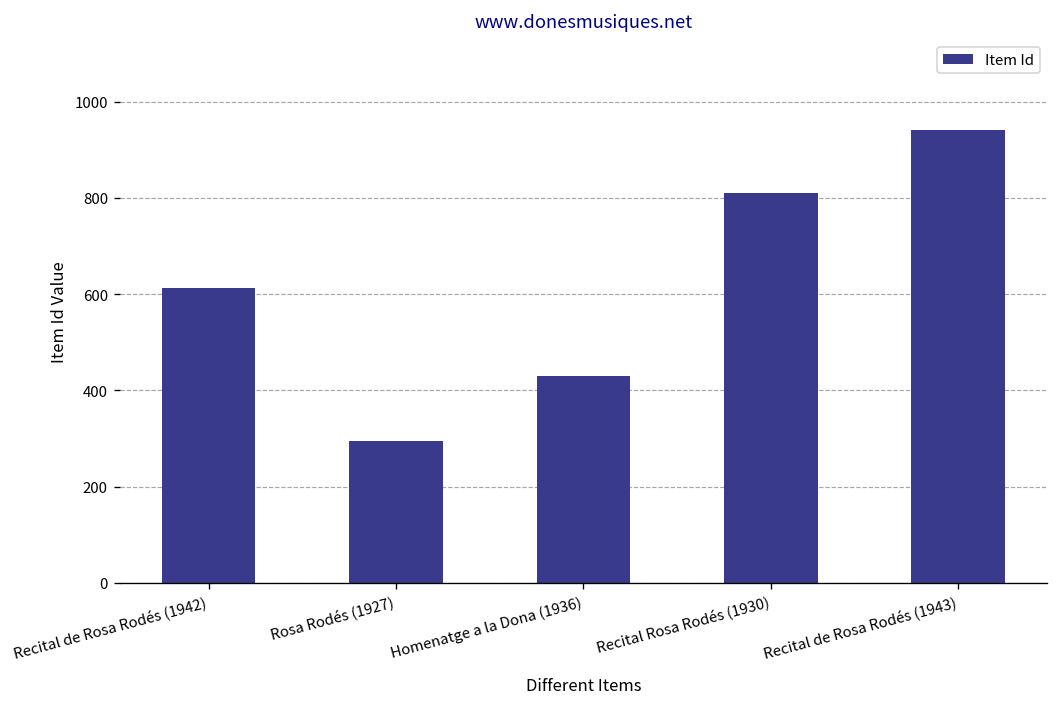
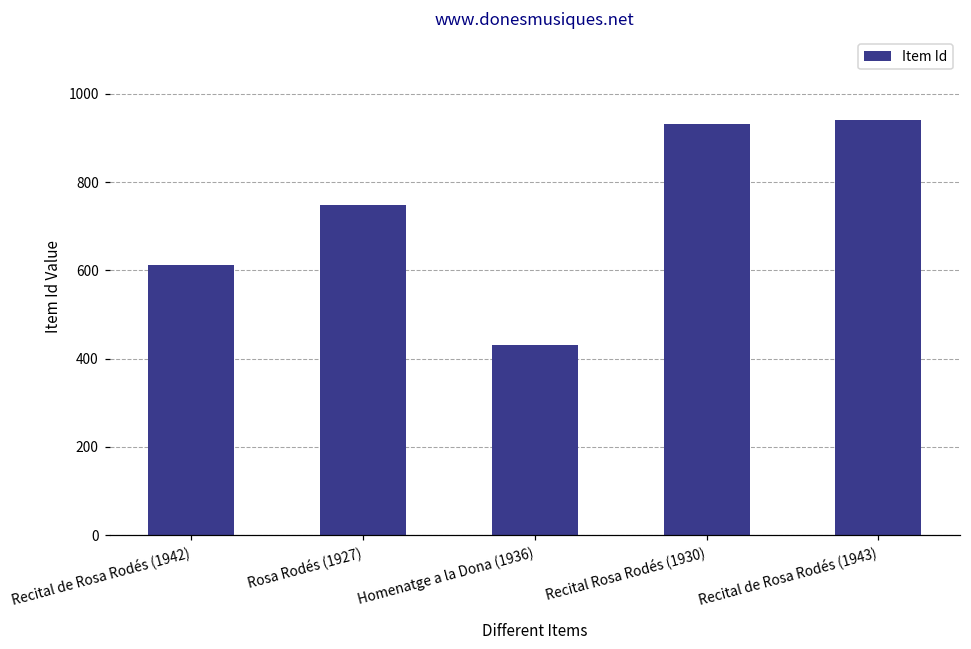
  {
    "Recital de Rosa Rodés (1942)": 610,
-   "Rosa Rodés (1927)": 300,
+   "Rosa Rodés (1927)": 750,
    "Homenatge a la Dona (1936)": 430,
-   "Recital Rosa Rodés (1930)": 810,
+   "Recital Rosa Rodés (1930)": 930,
    "Recital de Rosa Rodés (1943)": 940
  }
